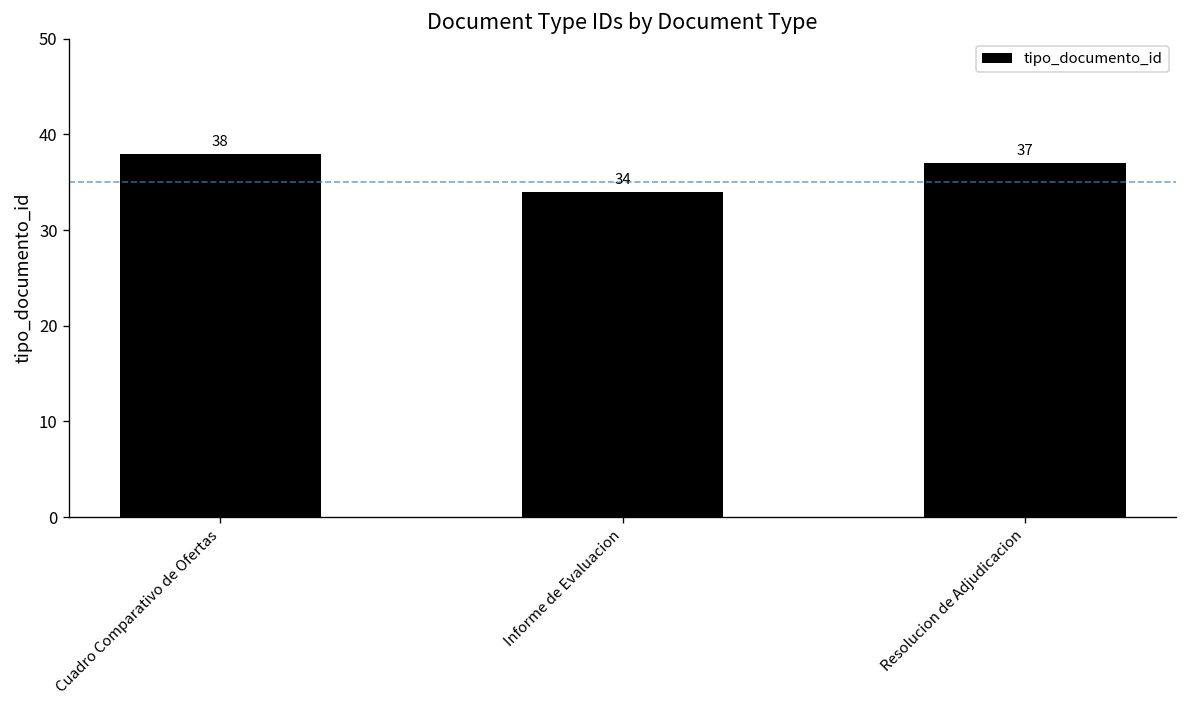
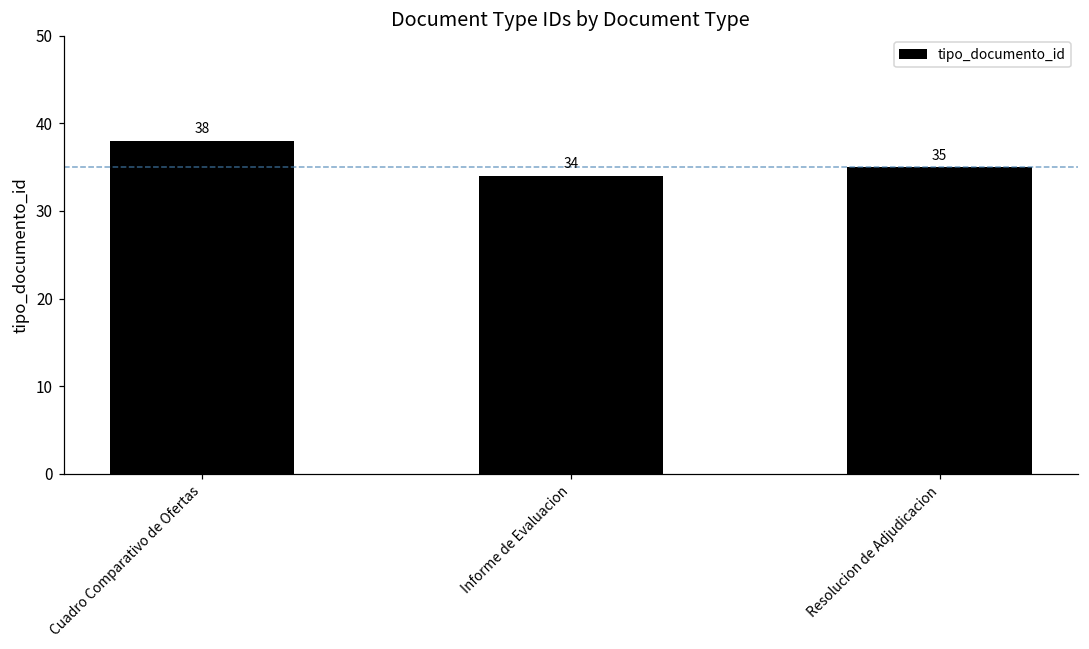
  {
    "Cuadro Comparativo de Ofertas": 38,
    "Informe de Evaluacion": 34,
-   "Resolucion de Adjudicacion": 37
+   "Resolucion de Adjudicacion": 35
  }
